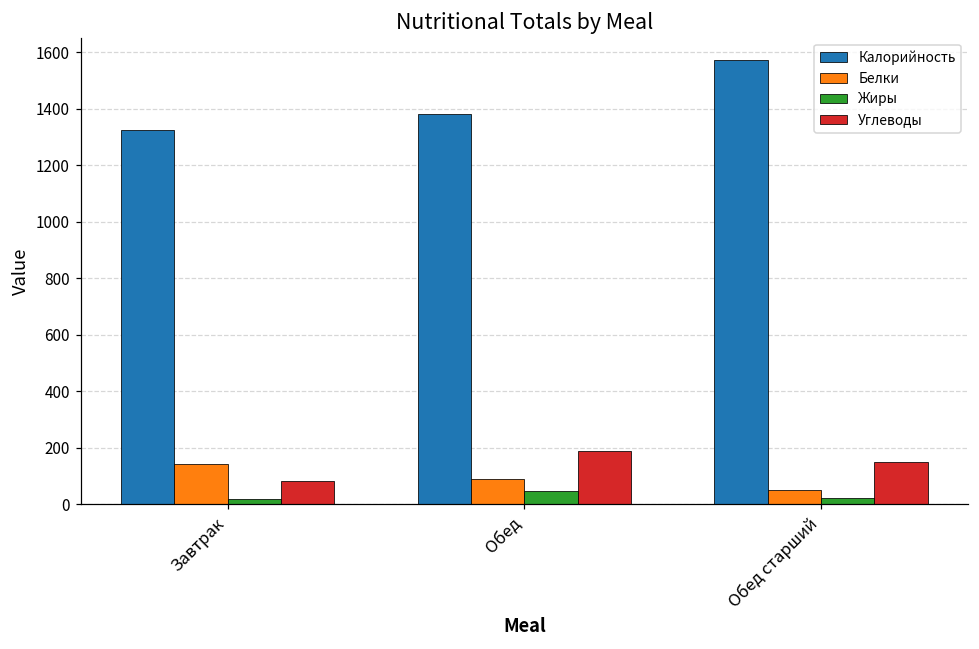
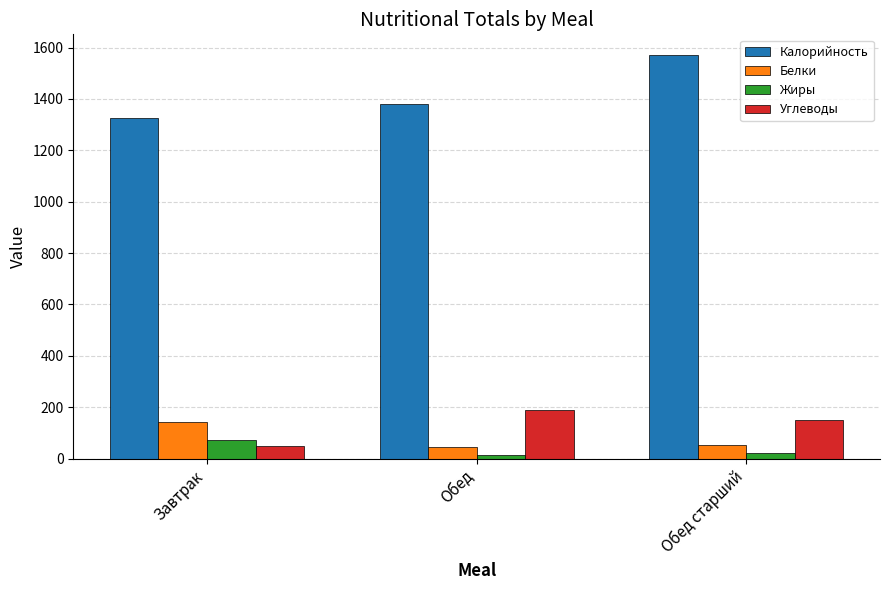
  {
    "Калорийность": {
      "Завтрак": 1330,
      "Обед": 1380,
      "Обед старший": 1570
    },
    "Белки": {
      "Завтрак": 140,
-     "Обед": 90,
+     "Обед": 40,
      "Обед старший": 50
    },
    "Жиры": {
-     "Завтрак": 20,
-     "Обед": 50,
+     "Завтрак": 70,
+     "Обед": 20,
      "Обед старший": 20
    },
    "Углеводы": {
-     "Завтрак": 80,
+     "Завтрак": 50,
      "Обед": 190,
      "Обед старший": 150
    }
  }
